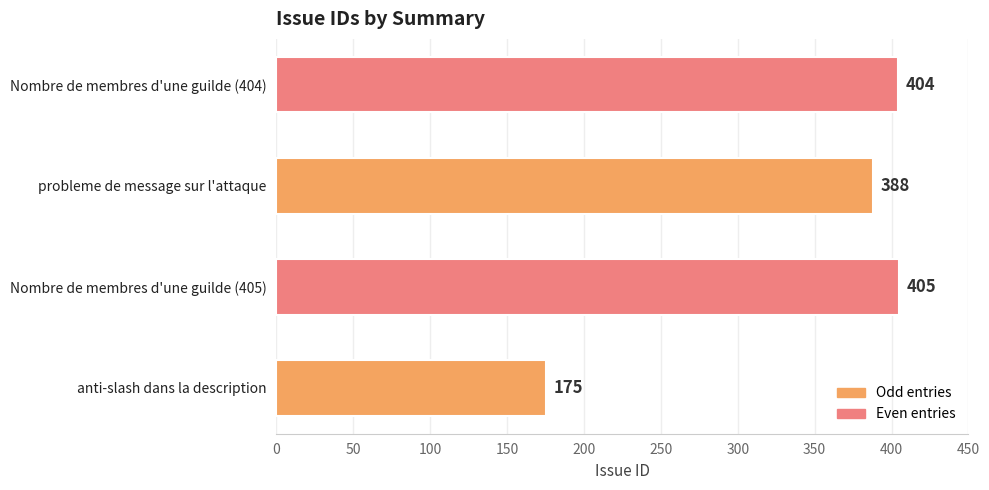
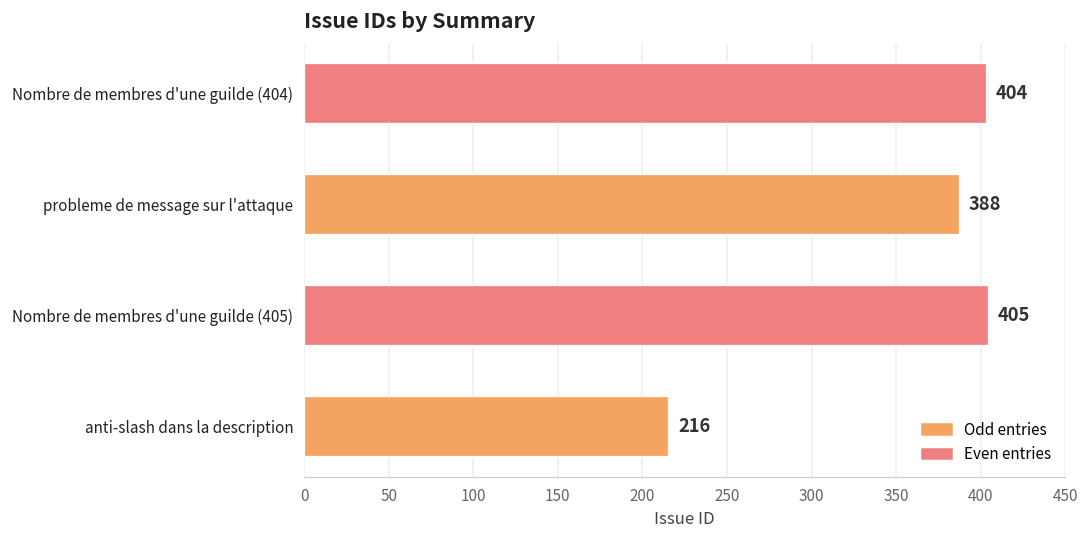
  {
    "Nombre de membres d'une guilde (404)": 404,
    "probleme de message sur l'attaque": 388,
    "Nombre de membres d'une guilde (405)": 405,
-   "anti-slash dans la description": 175
+   "anti-slash dans la description": 216
  }
